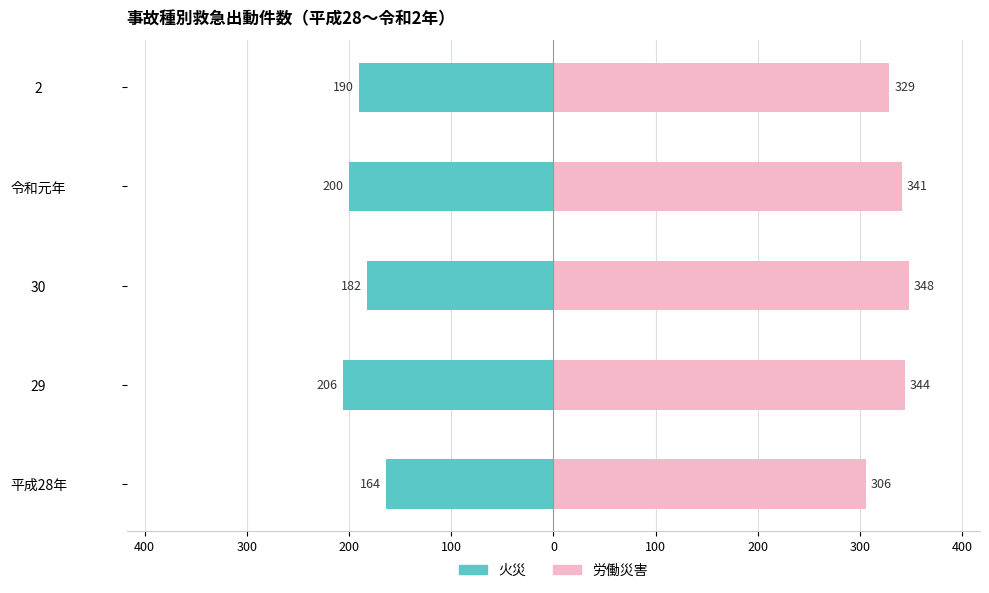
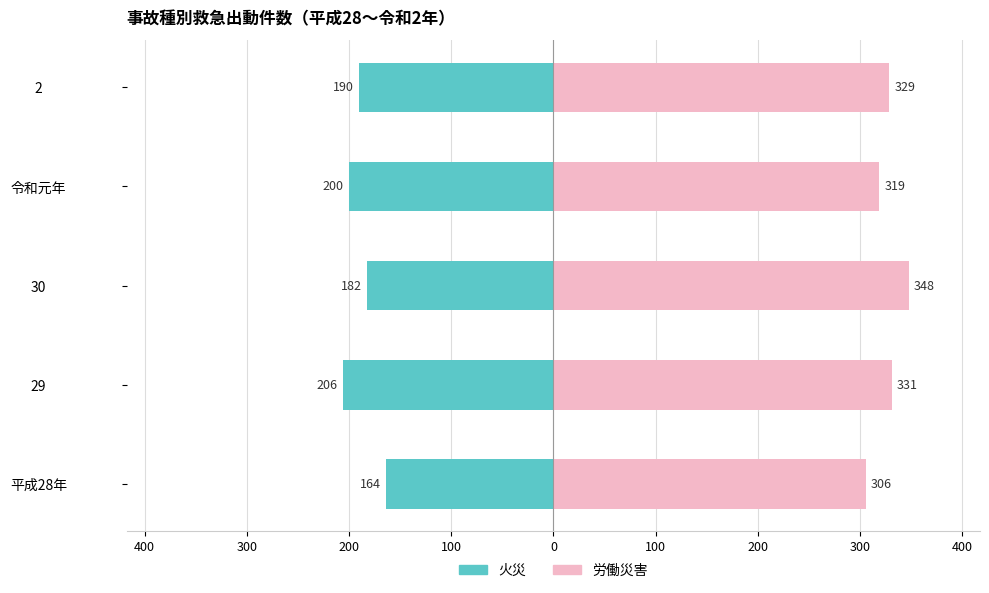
  {
    "労働災害": {
      "2": 329,
-     "令和元年": 341,
+     "令和元年": 319,
      "30": 348,
-     "29": 344,
+     "29": 331,
      "平成28年": 306
    }
  }
